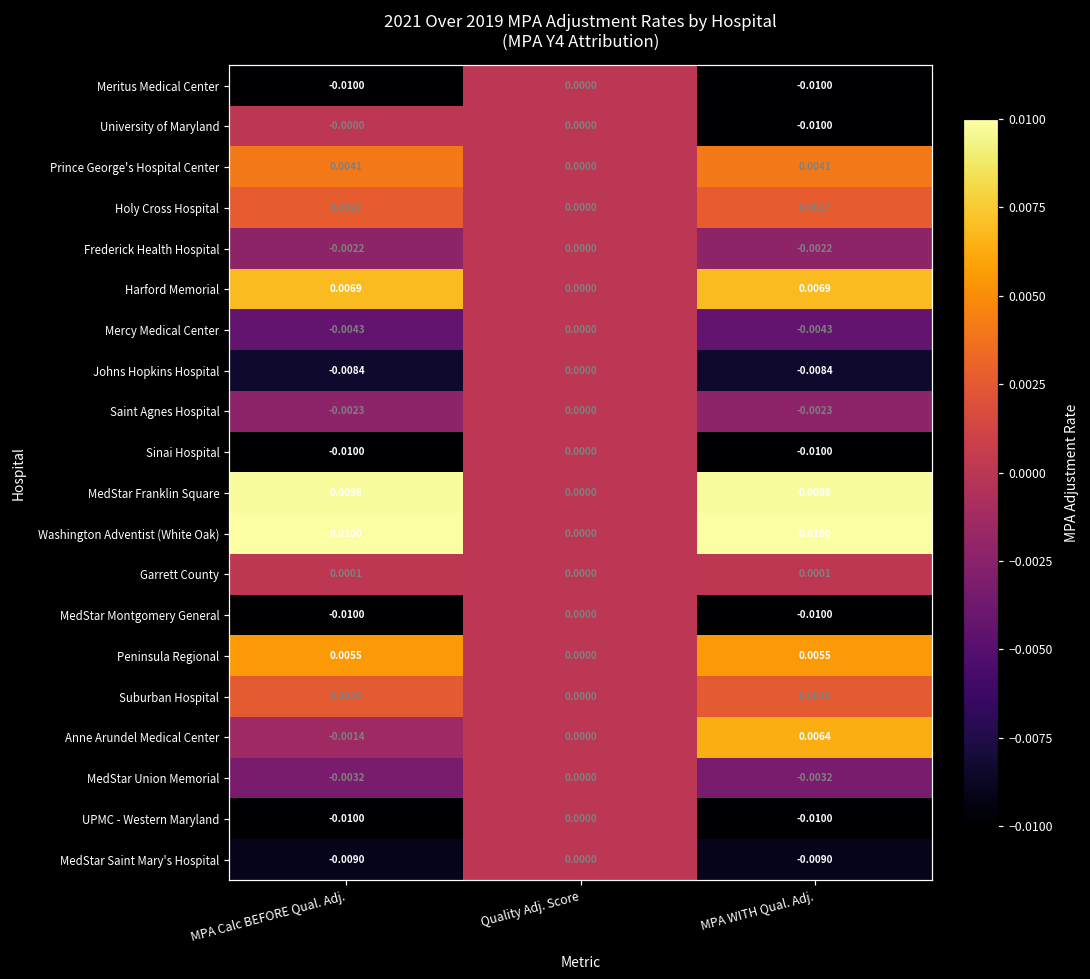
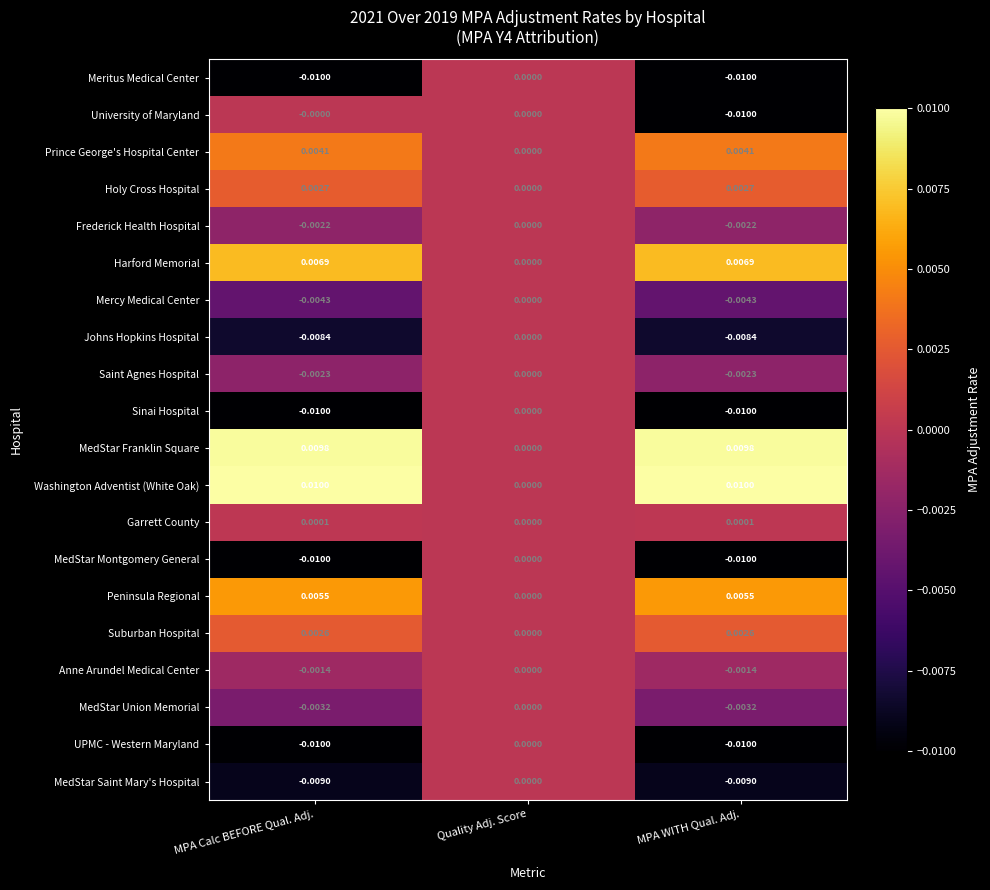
  {
    "Meritus Medical Center": {
      "MPA Calc BEFORE Qual. Adj.": -0.0100,
      "Quality Adj. Score": 0.0000,
      "MPA WITH Qual. Adj.": -0.0100
    },
    "University of Maryland": {
      "MPA Calc BEFORE Qual. Adj.": -0.0000,
      "Quality Adj. Score": 0.0000,
      "MPA WITH Qual. Adj.": -0.0100
    },
    "Prince George's Hospital Center": {
      "MPA Calc BEFORE Qual. Adj.": 0.0041,
      "Quality Adj. Score": 0.0000,
      "MPA WITH Qual. Adj.": 0.0041
    },
    "Holy Cross Hospital": {
      "MPA Calc BEFORE Qual. Adj.": 0.0027,
      "Quality Adj. Score": 0.0000,
      "MPA WITH Qual. Adj.": 0.0027
    },
    "Frederick Health Hospital": {
      "MPA Calc BEFORE Qual. Adj.": -0.0022,
      "Quality Adj. Score": 0.0000,
      "MPA WITH Qual. Adj.": -0.0022
    },
    "Harford Memorial": {
      "MPA Calc BEFORE Qual. Adj.": 0.0069,
      "Quality Adj. Score": 0.0000,
      "MPA WITH Qual. Adj.": 0.0069
    },
    "Mercy Medical Center": {
      "MPA Calc BEFORE Qual. Adj.": -0.0043,
      "Quality Adj. Score": 0.0000,
      "MPA WITH Qual. Adj.": -0.0043
    },
    "Johns Hopkins Hospital": {
      "MPA Calc BEFORE Qual. Adj.": -0.0084,
      "Quality Adj. Score": 0.0000,
      "MPA WITH Qual. Adj.": -0.0084
    },
    "Saint Agnes Hospital": {
      "MPA Calc BEFORE Qual. Adj.": -0.0023,
      "Quality Adj. Score": 0.0000,
      "MPA WITH Qual. Adj.": -0.0023
    },
    "Sinai Hospital": {
      "MPA Calc BEFORE Qual. Adj.": -0.0100,
      "Quality Adj. Score": 0.0000,
      "MPA WITH Qual. Adj.": -0.0100
    },
    "MedStar Franklin Square": {
      "MPA Calc BEFORE Qual. Adj.": 0.0098,
      "Quality Adj. Score": 0.0000,
      "MPA WITH Qual. Adj.": 0.0098
    },
    "Washington Adventist (White Oak)": {
      "MPA Calc BEFORE Qual. Adj.": 0.0100,
      "Quality Adj. Score": 0.0000,
      "MPA WITH Qual. Adj.": 0.0100
    },
    "Garrett County": {
      "MPA Calc BEFORE Qual. Adj.": 0.0001,
      "Quality Adj. Score": 0.0000,
      "MPA WITH Qual. Adj.": 0.0001
    },
    "MedStar Montgomery General": {
      "MPA Calc BEFORE Qual. Adj.": -0.0100,
      "Quality Adj. Score": 0.0000,
      "MPA WITH Qual. Adj.": -0.0100
    },
    "Peninsula Regional": {
      "MPA Calc BEFORE Qual. Adj.": 0.0055,
      "Quality Adj. Score": 0.0000,
      "MPA WITH Qual. Adj.": 0.0055
    },
    "Suburban Hospital": {
      "MPA Calc BEFORE Qual. Adj.": 0.0026,
      "Quality Adj. Score": 0.0000,
      "MPA WITH Qual. Adj.": 0.0026
    },
    "Anne Arundel Medical Center": {
      "MPA Calc BEFORE Qual. Adj.": -0.0014,
      "Quality Adj. Score": 0.0000,
-     "MPA WITH Qual. Adj.": 0.0064
+     "MPA WITH Qual. Adj.": -0.0014
    },
    "MedStar Union Memorial": {
      "MPA Calc BEFORE Qual. Adj.": -0.0032,
      "Quality Adj. Score": 0.0000,
      "MPA WITH Qual. Adj.": -0.0032
    },
    "UPMC - Western Maryland": {
      "MPA Calc BEFORE Qual. Adj.": -0.0100,
      "Quality Adj. Score": 0.0000,
      "MPA WITH Qual. Adj.": -0.0100
    },
    "MedStar Saint Mary's Hospital": {
      "MPA Calc BEFORE Qual. Adj.": -0.0090,
      "Quality Adj. Score": 0.0000,
      "MPA WITH Qual. Adj.": -0.0090
    }
  }
